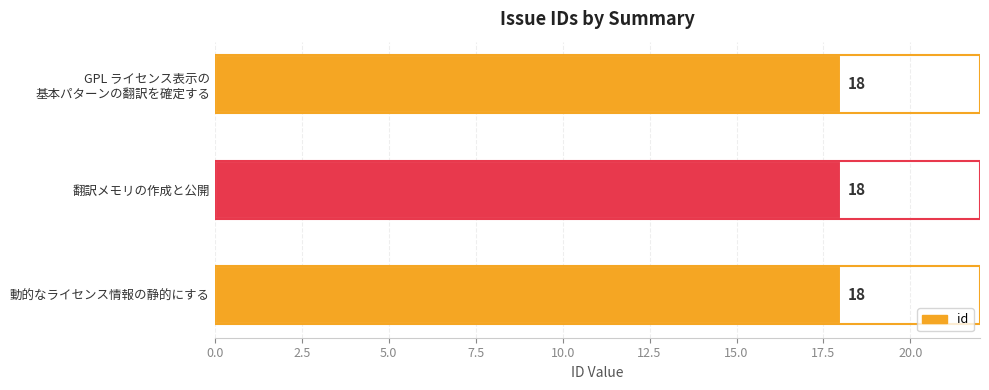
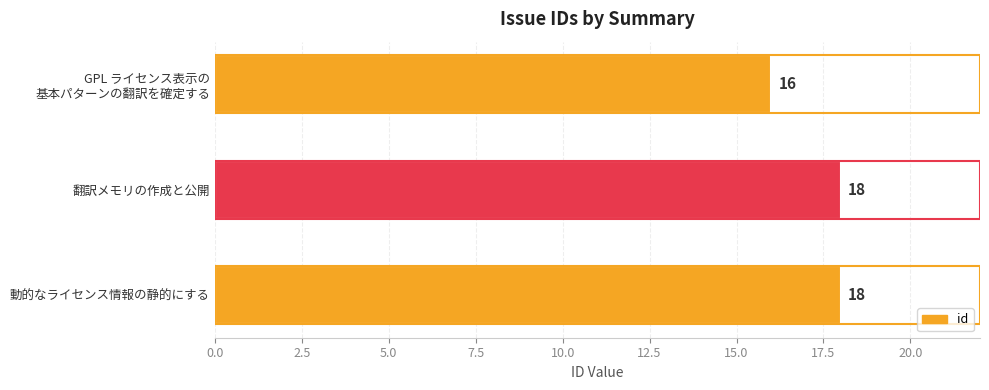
  {
-   "GPL ライセンス表示の 基本パターンの翻訳を確定する": 18,
+   "GPL ライセンス表示の 基本パターンの翻訳を確定する": 16,
    "翻訳メモリの作成と公開": 18,
    "動的なライセンス情報の静的にする": 18
  }
